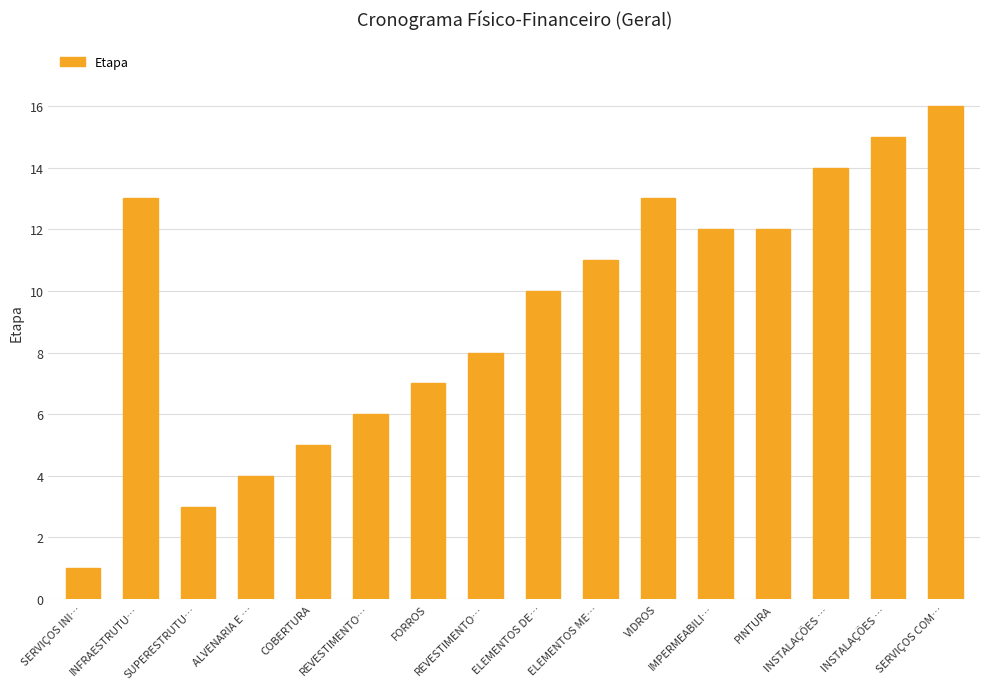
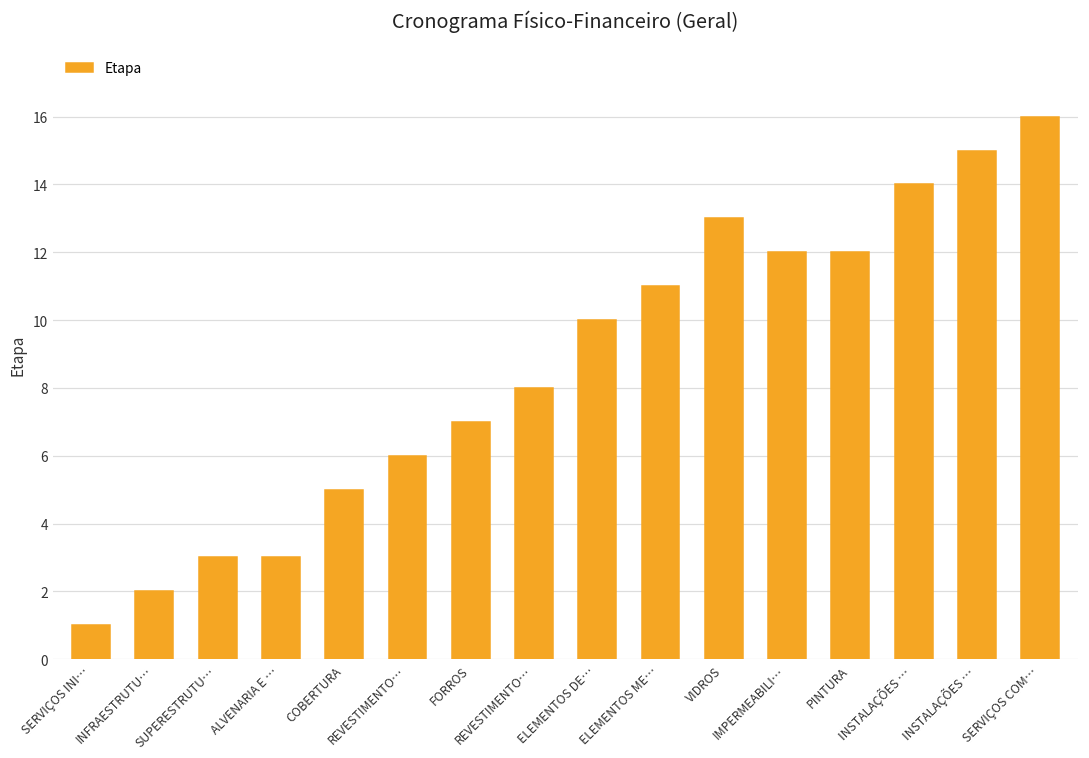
  {
    "SERVIÇOS INI…": 1,
-   "INFRAESTRUTU…": 13,
+   "INFRAESTRUTU…": 2,
    "SUPERESTRUTU…": 3,
-   "ALVENARIA E …": 4,
+   "ALVENARIA E …": 3,
    "COBERTURA": 5,
    "FORROS": 7,
    "ELEMENTOS DE…": 10,
    "ELEMENTOS ME…": 11,
    "VIDROS": 13,
    "IMPERMEABILI…": 12,
    "PINTURA": 12,
    "SERVIÇOS COM…": 16
  }
